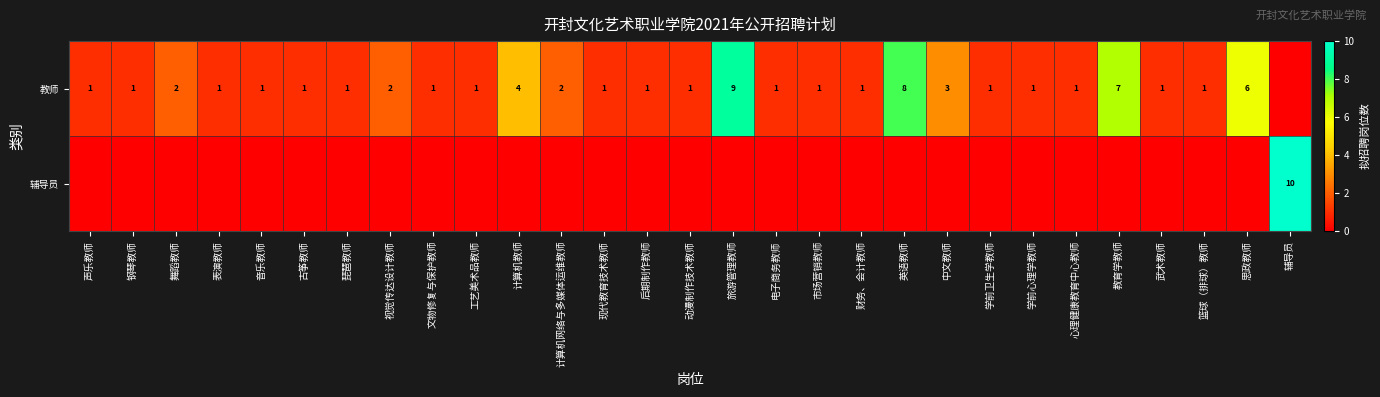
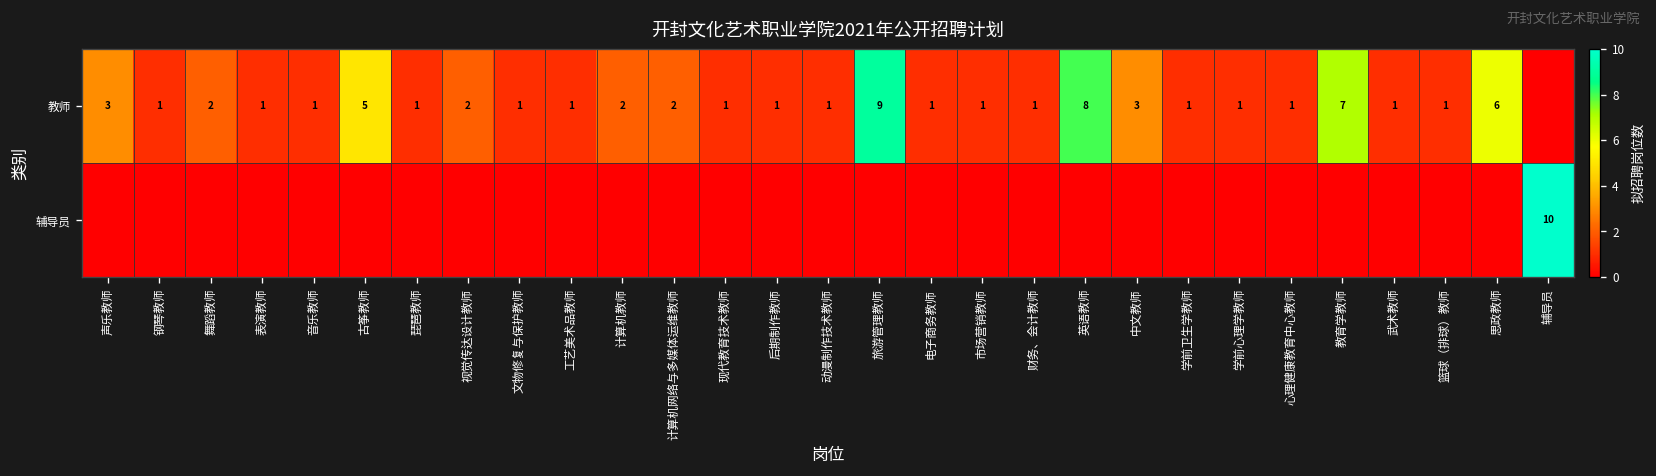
  {
    "教师": {
-     "声乐教师": 1,
+     "声乐教师": 3,
      "钢琴教师": 1,
      "舞蹈教师": 2,
      "表演教师": 1,
      "音乐教师": 1,
-     "古筝教师": 1,
+     "古筝教师": 5,
      "琵琶教师": 1,
      "视觉传达设计教师": 2,
      "文物修复与保护教师": 1,
      "工艺美术品教师": 1,
-     "计算机教师": 4,
+     "计算机教师": 2,
      "计算机网络与多媒体运维教师": 2,
      "现代教育技术教师": 1,
      "后期制作教师": 1,
      "动漫制作技术教师": 1,
      "旅游管理教师": 9,
      "电子商务教师": 1,
      "市场营销教师": 1,
      "财务、会计教师": 1,
      "英语教师": 8,
      "中文教师": 3,
      "学前卫生学教师": 1,
      "学前心理学教师": 1,
      "心理健康教育中心教师": 1,
      "教育学教师": 7,
      "武术教师": 1,
      "篮球（排球）教师": 1,
      "思政教师": 6
    },
    "辅导员": {
      "辅导员": 10
    }
  }
